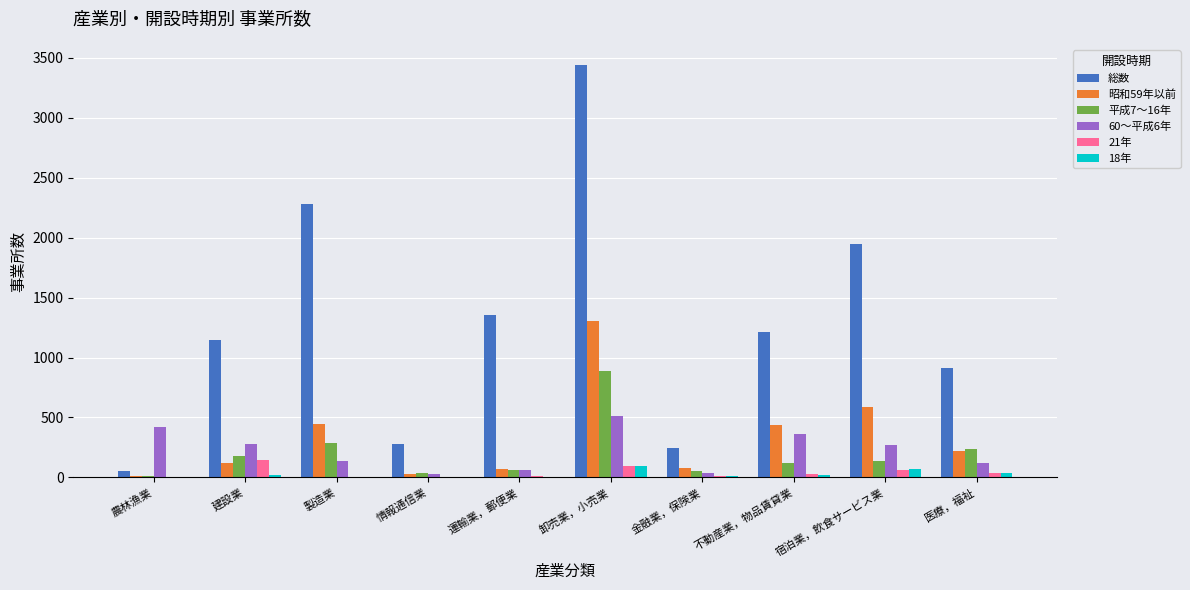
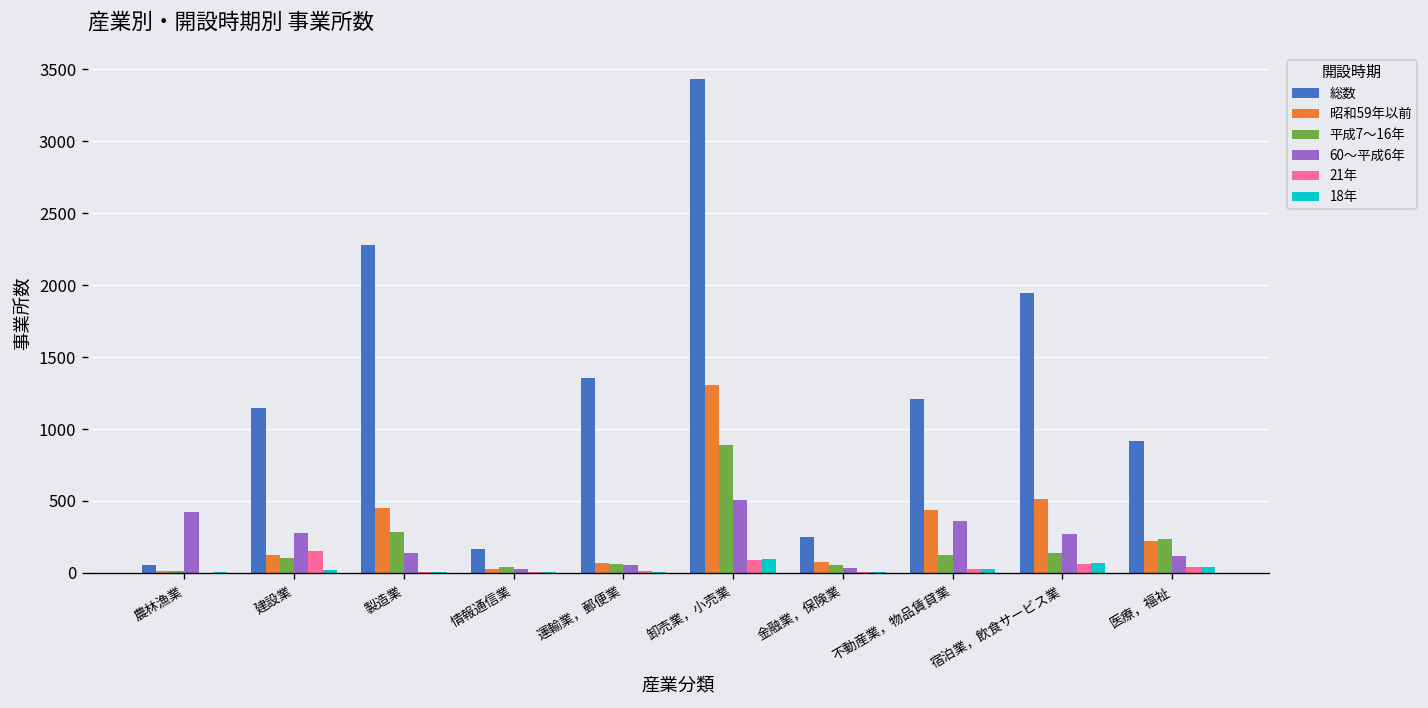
  {
    "総数": {
      "農林漁業": 60,
      "建設業": 1150,
      "製造業": 2280,
-     "情報通信業": 280,
+     "情報通信業": 160,
      "運輸業，郵便業": 1360,
      "卸売業，小売業": 3440,
      "金融業，保険業": 250,
      "不動産業，物品賃貸業": 1210,
      "宿泊業，飲食サービス業": 1950,
      "医療，福祉": 910
    },
    "昭和59年以前": {
      "建設業": 120,
      "製造業": 450,
      "情報通信業": 30,
      "運輸業，郵便業": 70,
      "卸売業，小売業": 1300,
      "金融業，保険業": 80,
      "不動産業，物品賃貸業": 440,
-     "宿泊業，飲食サービス業": 590,
+     "宿泊業，飲食サービス業": 510,
      "医療，福祉": 220
    },
    "平成7～16年": {
-     "建設業": 180,
+     "建設業": 100,
      "製造業": 280,
      "情報通信業": 40,
      "運輸業，郵便業": 60,
      "卸売業，小売業": 890,
      "金融業，保険業": 60,
      "不動産業，物品賃貸業": 120,
      "宿泊業，飲食サービス業": 140,
      "医療，福祉": 230
    },
    "60～平成6年": {
      "農林漁業": 420,
      "建設業": 280,
      "製造業": 140,
      "情報通信業": 30,
      "運輸業，郵便業": 60,
      "卸売業，小売業": 510,
      "金融業，保険業": 30,
      "不動産業，物品賃貸業": 360,
      "宿泊業，飲食サービス業": 270,
      "医療，福祉": 120
    },
    "21年": {
      "建設業": 150,
      "卸売業，小売業": 90,
      "不動産業，物品賃貸業": 30,
      "宿泊業，飲食サービス業": 60,
      "医療，福祉": 40
    },
    "18年": {
      "建設業": 20,
      "卸売業，小売業": 100,
      "不動産業，物品賃貸業": 20,
      "宿泊業，飲食サービス業": 70,
      "医療，福祉": 40
    }
  }
